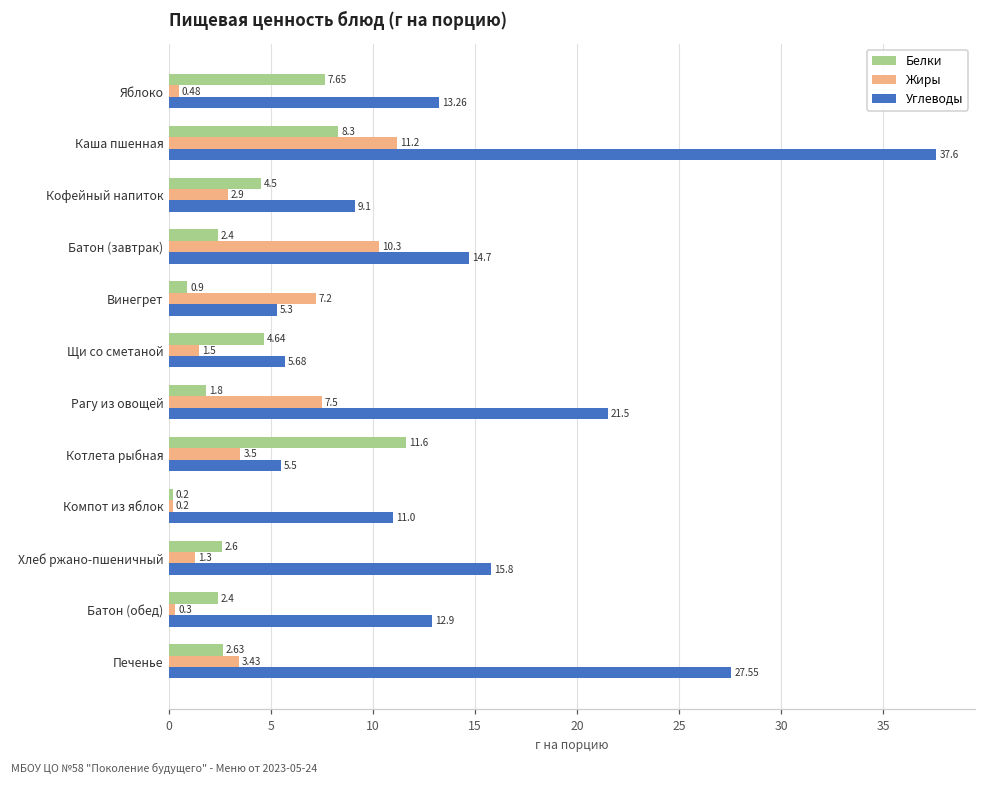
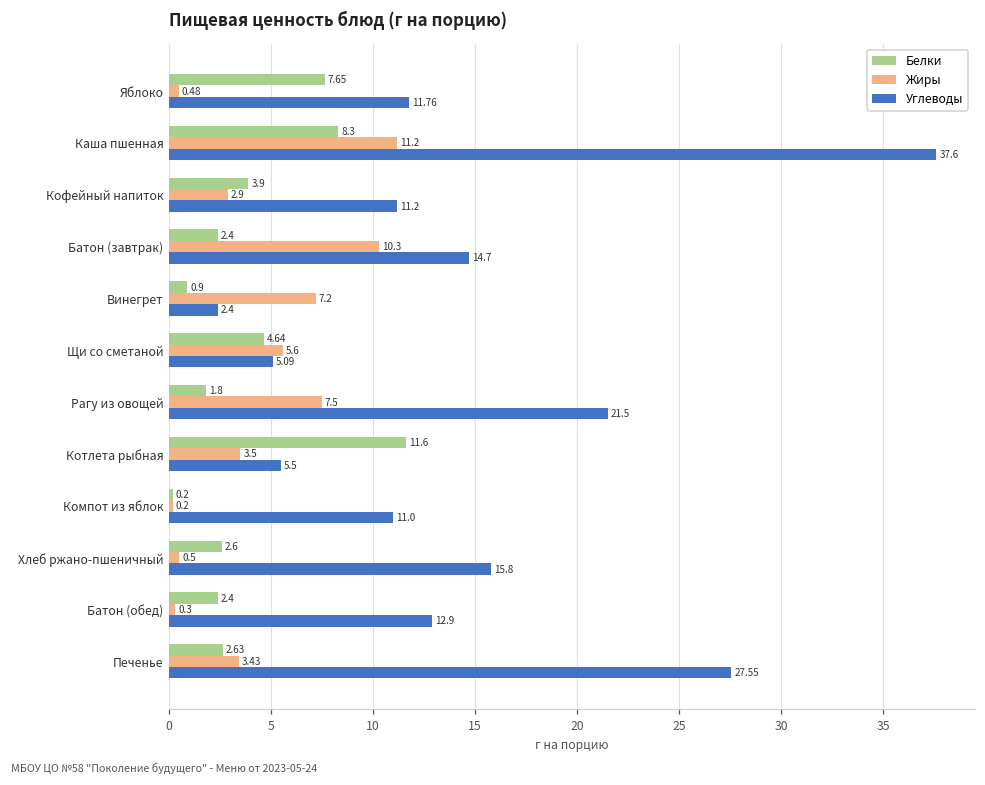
  {
    "Белки": {
      "Яблоко": 7.65,
      "Каша пшенная": 8.3,
-     "Кофейный напиток": 4.5,
+     "Кофейный напиток": 3.9,
      "Батон (завтрак)": 2.4,
      "Винегрет": 0.9,
      "Щи со сметаной": 4.64,
      "Рагу из овощей": 1.8,
      "Котлета рыбная": 11.6,
      "Компот из яблок": 0.2,
      "Хлеб ржано-пшеничный": 2.6,
      "Батон (обед)": 2.4,
      "Печенье": 2.63
    },
    "Жиры": {
      "Яблоко": 0.48,
      "Каша пшенная": 11.2,
      "Кофейный напиток": 2.9,
      "Батон (завтрак)": 10.3,
      "Винегрет": 7.2,
-     "Щи со сметаной": 1.5,
+     "Щи со сметаной": 5.6,
      "Рагу из овощей": 7.5,
      "Котлета рыбная": 3.5,
      "Компот из яблок": 0.2,
-     "Хлеб ржано-пшеничный": 1.3,
+     "Хлеб ржано-пшеничный": 0.5,
      "Батон (обед)": 0.3,
      "Печенье": 3.43
    },
    "Углеводы": {
-     "Яблоко": 13.26,
+     "Яблоко": 11.76,
      "Каша пшенная": 37.6,
-     "Кофейный напиток": 9.1,
+     "Кофейный напиток": 11.2,
      "Батон (завтрак)": 14.7,
-     "Винегрет": 5.3,
-     "Щи со сметаной": 5.68,
+     "Винегрет": 2.4,
+     "Щи со сметаной": 5.09,
      "Рагу из овощей": 21.5,
      "Котлета рыбная": 5.5,
      "Компот из яблок": 11.0,
      "Хлеб ржано-пшеничный": 15.8,
      "Батон (обед)": 12.9,
      "Печенье": 27.55
    }
  }
